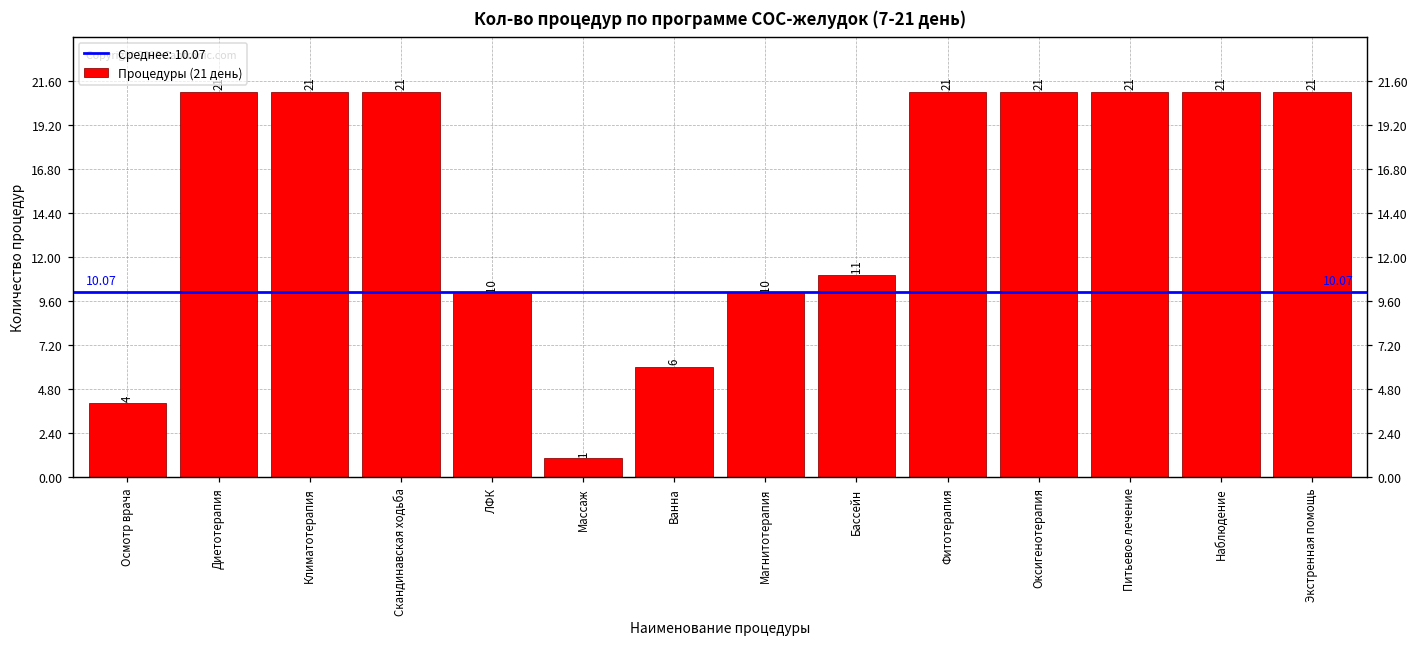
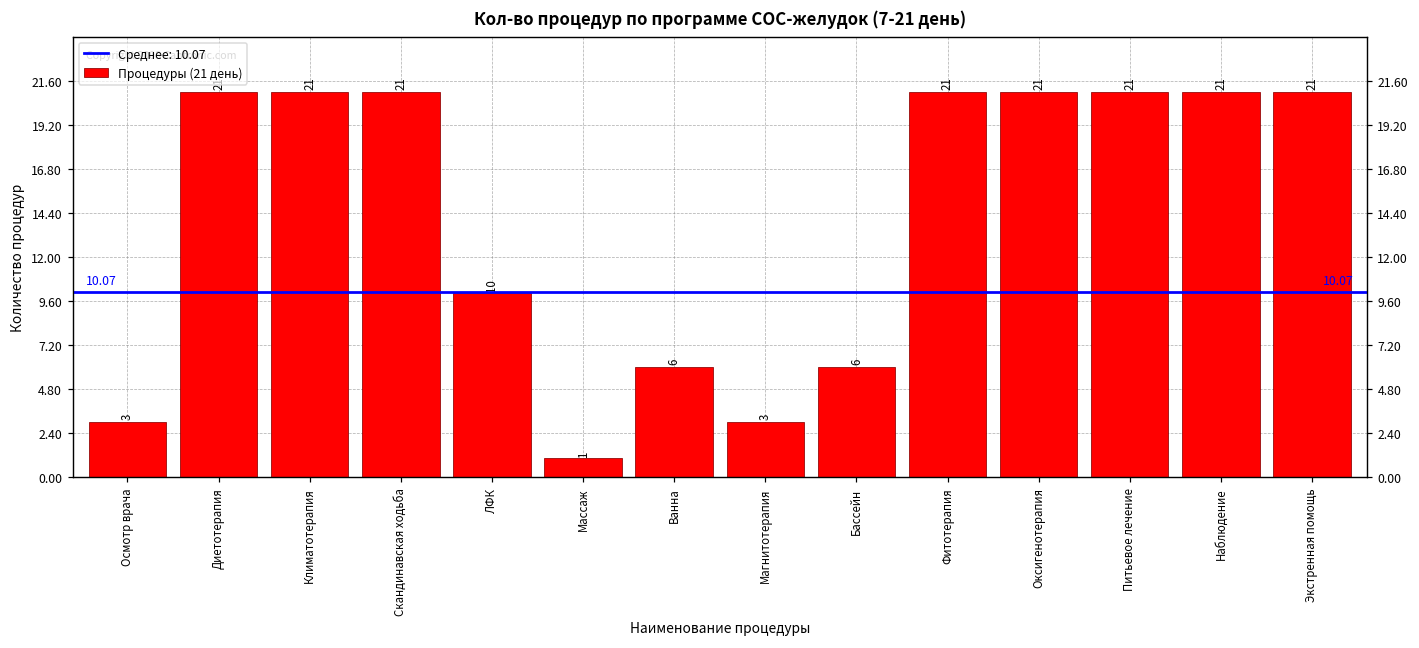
  {
-   "Осмотр врача": 4,
+   "Осмотр врача": 3,
    "Климатотерапия": 21,
    "Скандинавская ходьба": 21,
    "ЛФК": 10,
    "Массаж": 1,
    "Ванна": 6,
-   "Магнитотерапия": 10,
-   "Бассейн": 11,
+   "Магнитотерапия": 3,
+   "Бассейн": 6,
    "Фитотерапия": 21,
    "Оксигенотерапия": 21,
    "Питьевое лечение": 21,
    "Наблюдение": 21,
    "Экстренная помощь": 21
  }
